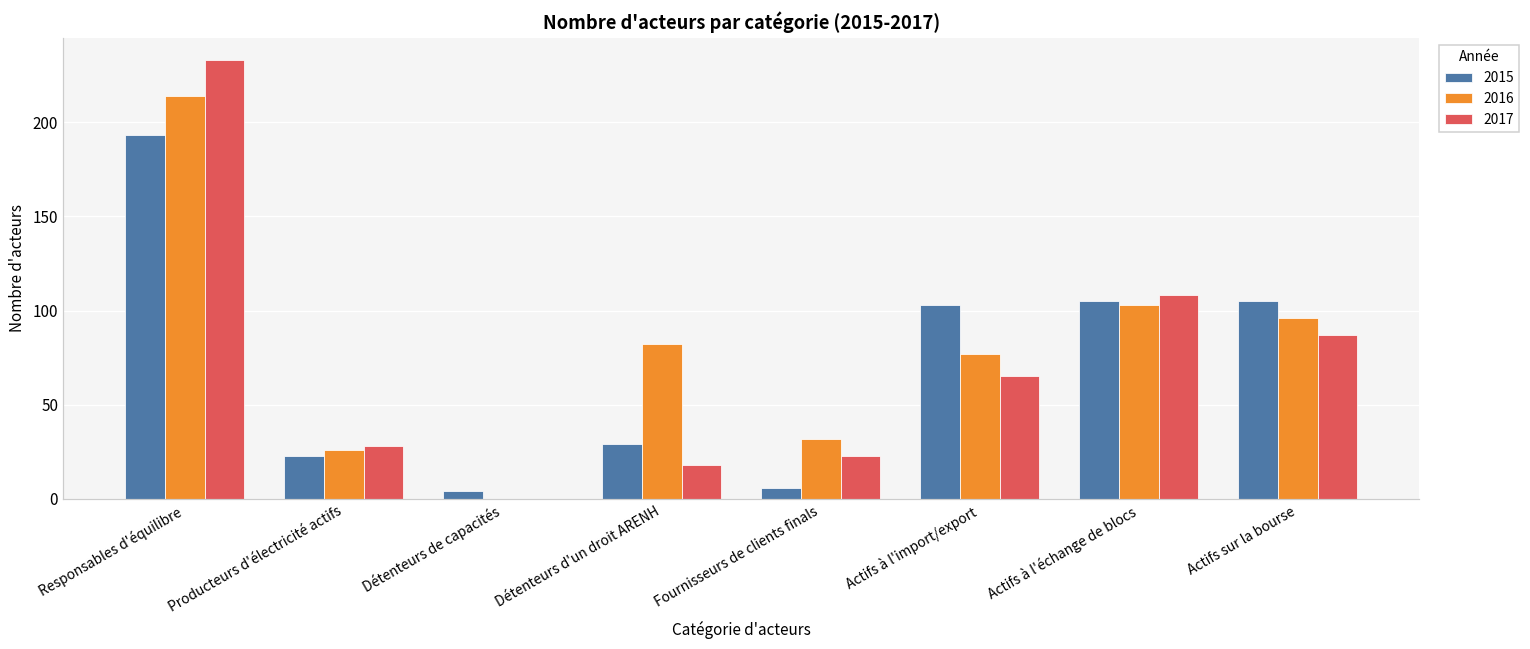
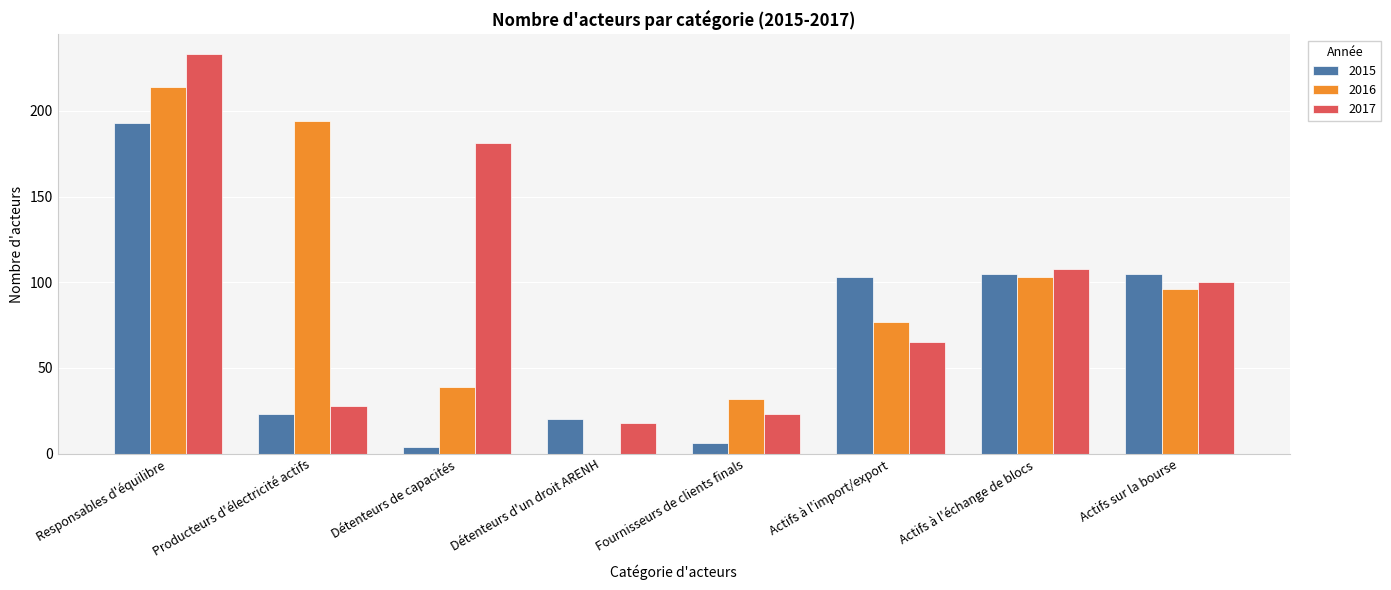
  {
    "2015": {
      "Responsables d'équilibre": 193,
      "Producteurs d'électricité actifs": 23,
      "Détenteurs de capacités": 4,
-     "Détenteurs d'un droit ARENH": 29,
+     "Détenteurs d'un droit ARENH": 20,
      "Fournisseurs de clients finals": 6,
      "Actifs à l'import/export": 103,
      "Actifs à l'échange de blocs": 105,
      "Actifs sur la bourse": 105
    },
    "2016": {
      "Responsables d'équilibre": 214,
-     "Producteurs d'électricité actifs": 26,
-     "Détenteurs de capacités": 0,
-     "Détenteurs d'un droit ARENH": 82,
+     "Producteurs d'électricité actifs": 194,
+     "Détenteurs de capacités": 39,
+     "Détenteurs d'un droit ARENH": 0,
      "Fournisseurs de clients finals": 32,
      "Actifs à l'import/export": 77,
      "Actifs à l'échange de blocs": 103,
      "Actifs sur la bourse": 96
    },
    "2017": {
      "Responsables d'équilibre": 233,
      "Producteurs d'électricité actifs": 28,
-     "Détenteurs de capacités": 0,
+     "Détenteurs de capacités": 181,
      "Détenteurs d'un droit ARENH": 18,
      "Fournisseurs de clients finals": 23,
      "Actifs à l'import/export": 65,
      "Actifs à l'échange de blocs": 108,
-     "Actifs sur la bourse": 87
+     "Actifs sur la bourse": 100
    }
  }
